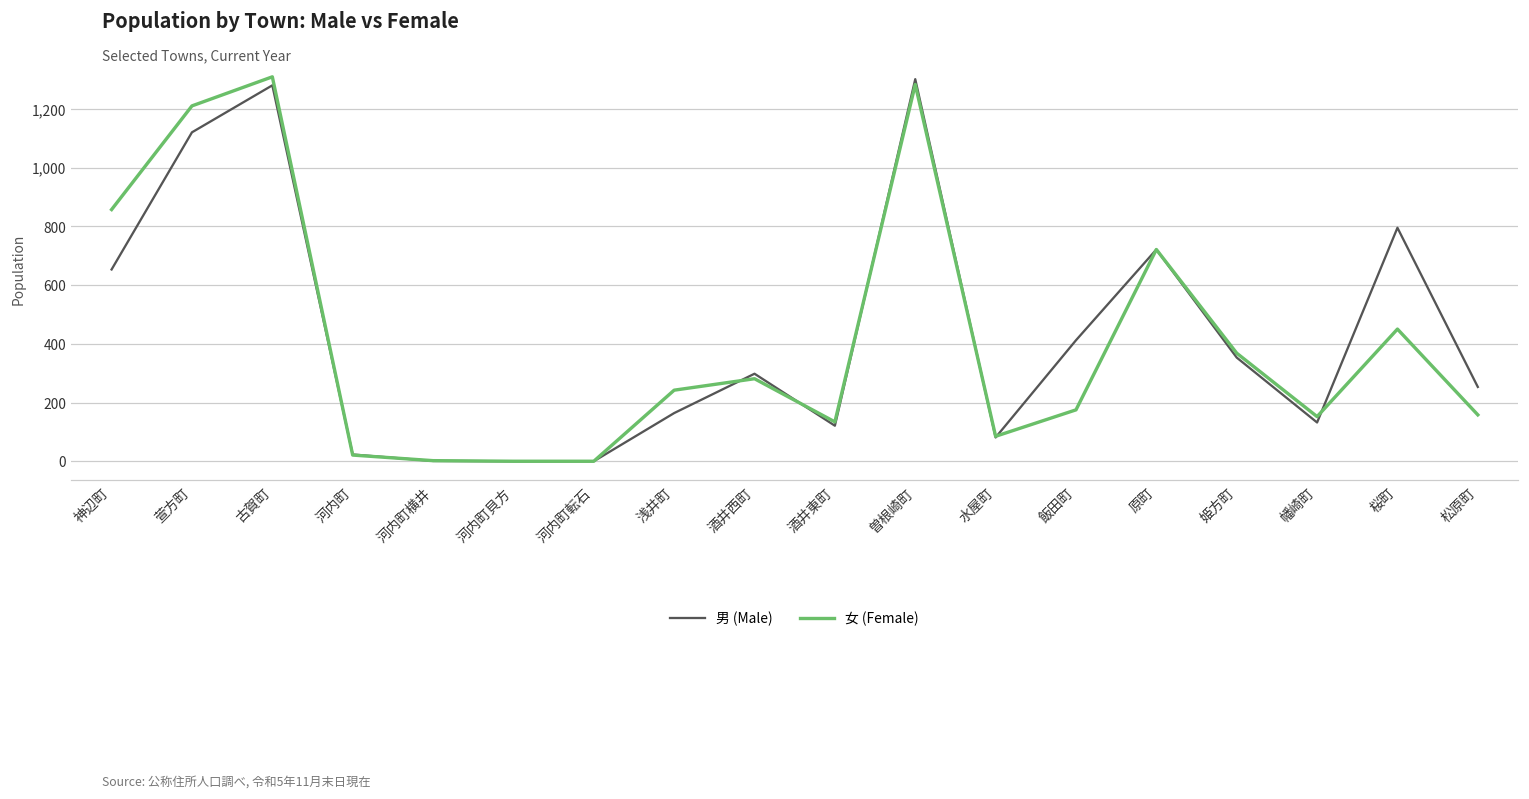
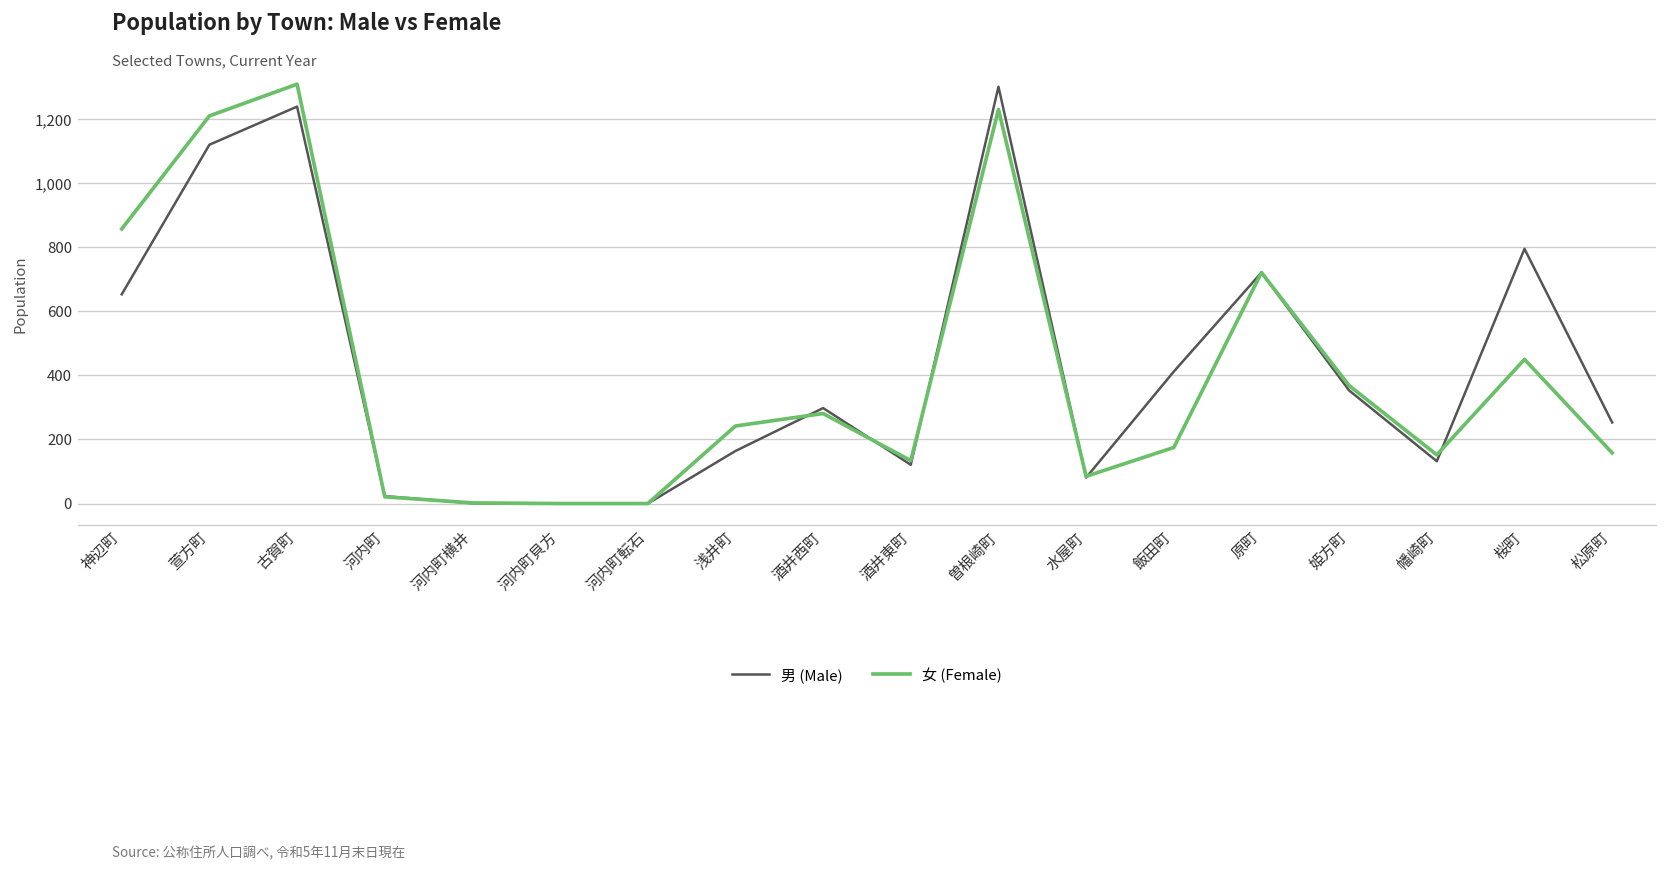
  {
    "男 (Male)": {
      "神辺町": "650",
      "萱方町": "1,120",
-     "古賀町": "1,280",
+     "古賀町": "1,240",
      "浅井町": "160",
      "酒井西町": "300",
      "酒井東町": "120",
      "曽根崎町": "1,300",
      "飯田町": "410",
      "姫方町": "350",
      "幡崎町": "130",
      "桜町": "800",
      "松原町": "250"
    },
    "女 (Female)": {
      "神辺町": "860",
      "萱方町": "1,210",
      "古賀町": "1,310",
      "浅井町": "240",
      "酒井西町": "280",
      "酒井東町": "130",
-     "曽根崎町": "1,280",
+     "曽根崎町": "1,230",
      "飯田町": "180",
      "姫方町": "370",
      "幡崎町": "150",
      "桜町": "450",
      "松原町": "160"
    }
  }
